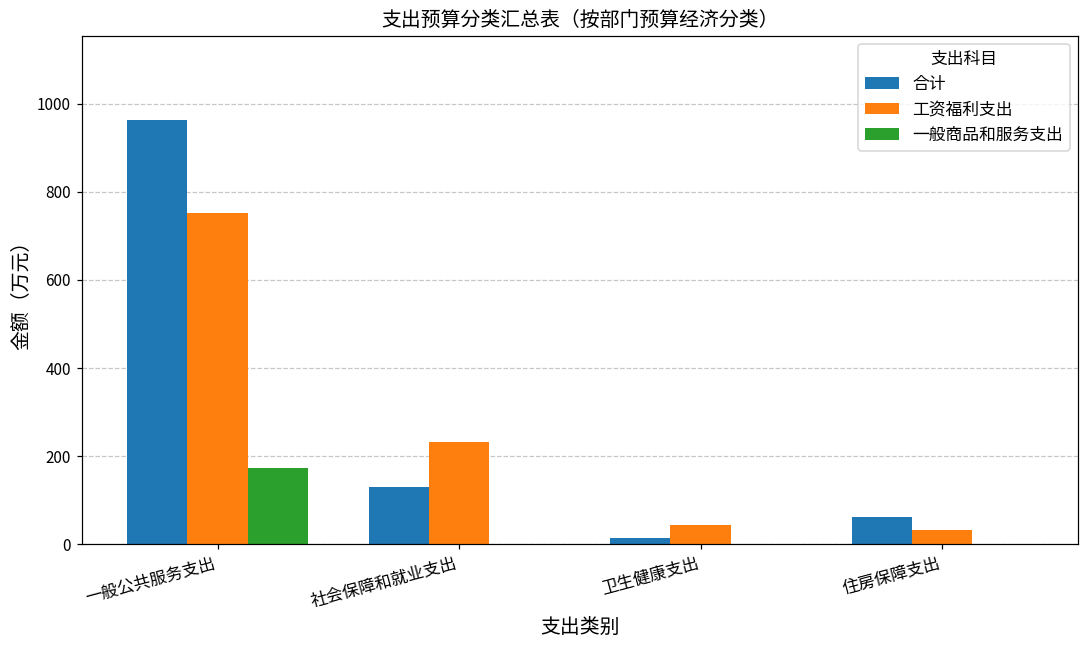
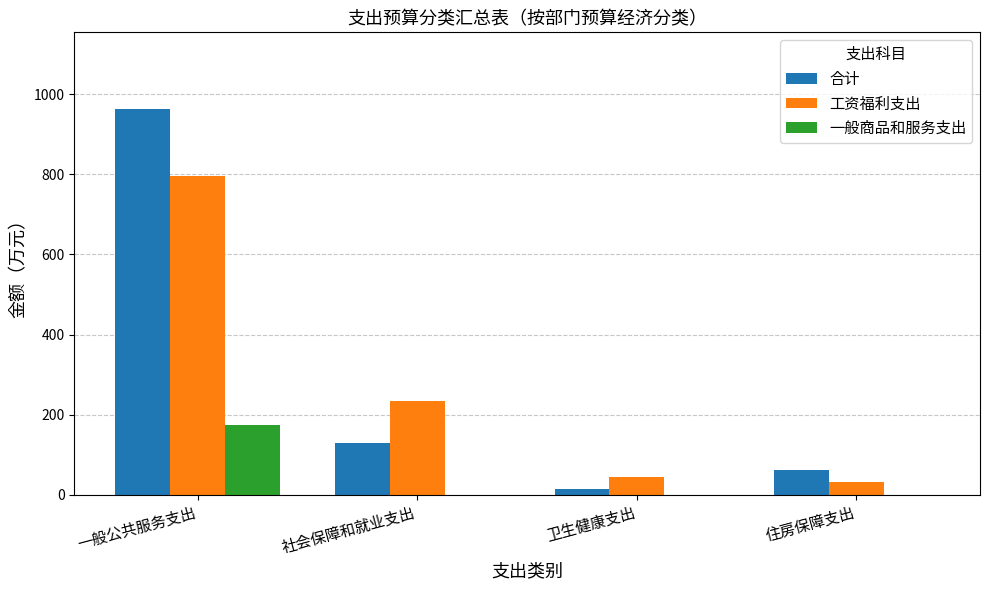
  {
    "合计": {
      "一般公共服务支出": 960,
      "社会保障和就业支出": 130,
      "卫生健康支出": 10,
      "住房保障支出": 60
    },
    "工资福利支出": {
-     "一般公共服务支出": 750,
+     "一般公共服务支出": 800,
      "社会保障和就业支出": 230,
      "卫生健康支出": 40,
      "住房保障支出": 30
    },
    "一般商品和服务支出": {
      "一般公共服务支出": 170,
      "社会保障和就业支出": 0,
      "卫生健康支出": 0,
      "住房保障支出": 0
    }
  }
